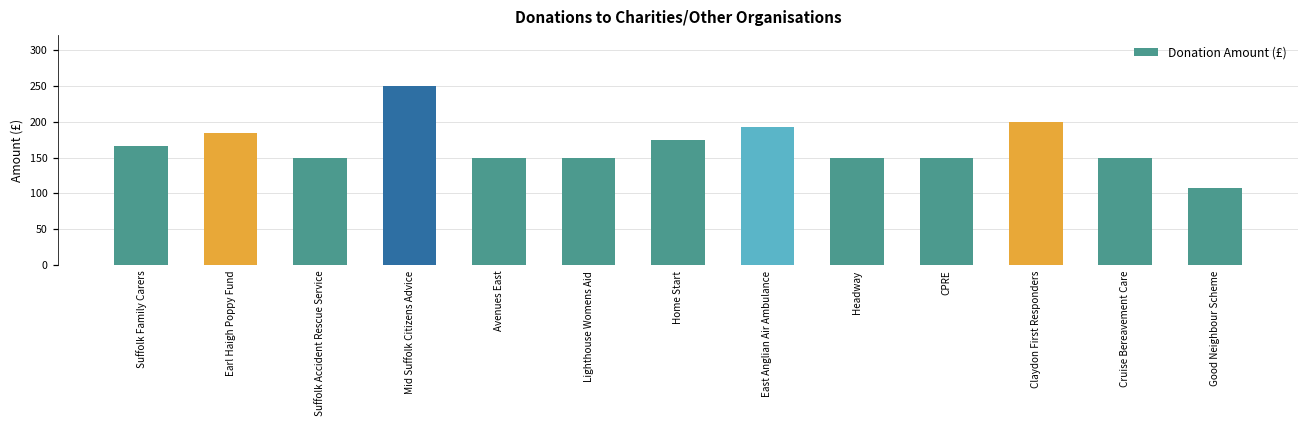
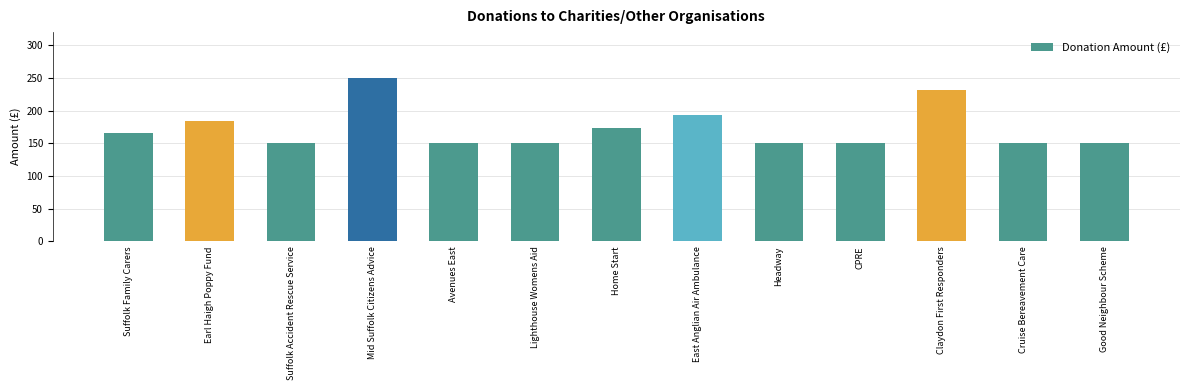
  {
    "Suffolk Family Carers": 170,
    "Earl Haigh Poppy Fund": 180,
    "Suffolk Accident Rescue Service": 150,
    "Mid Suffolk Citizens Advice": 250,
    "Avenues East": 150,
    "Lighthouse Womens Aid": 150,
    "Home Start": 170,
    "East Anglian Air Ambulance": 190,
    "Headway": 150,
    "CPRE": 150,
-   "Claydon First Responders": 200,
+   "Claydon First Responders": 230,
    "Cruise Bereavement Care": 150,
-   "Good Neighbour Scheme": 110
+   "Good Neighbour Scheme": 150
  }
